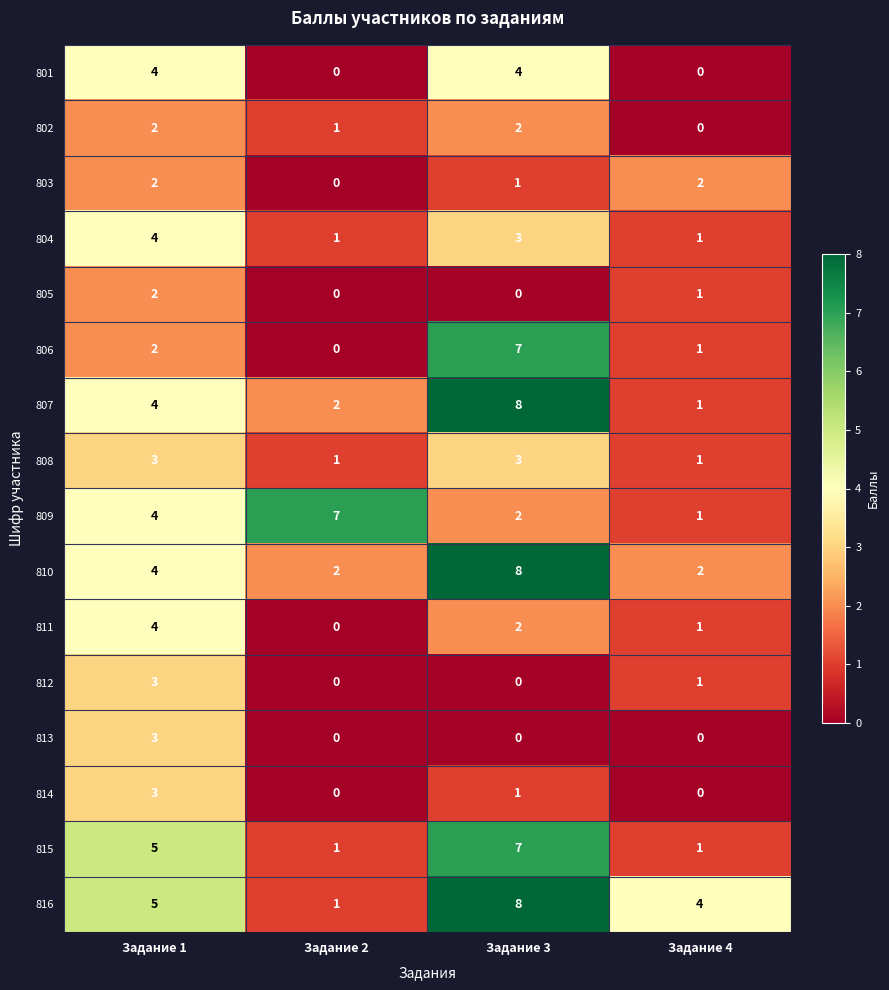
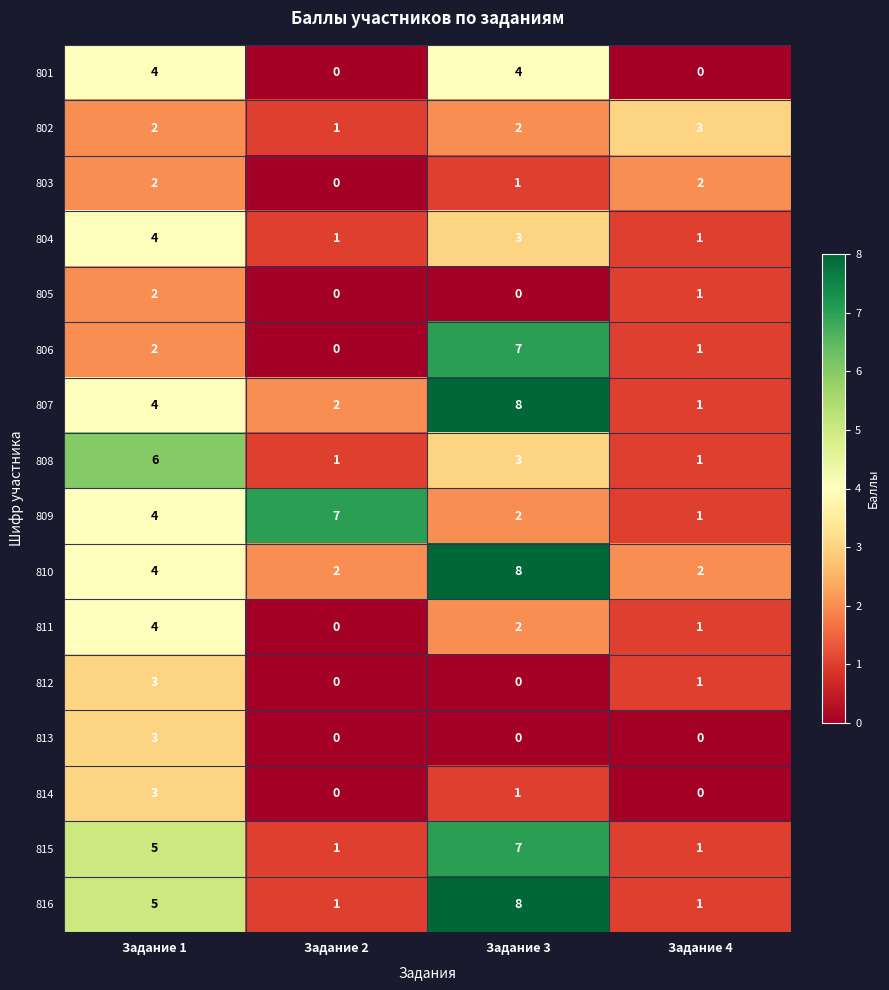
  {
    "801": {
      "Задание 1": 4,
      "Задание 2": 0,
      "Задание 3": 4,
      "Задание 4": 0
    },
    "802": {
      "Задание 1": 2,
      "Задание 2": 1,
      "Задание 3": 2,
-     "Задание 4": 0
+     "Задание 4": 3
    },
    "803": {
      "Задание 1": 2,
      "Задание 2": 0,
      "Задание 3": 1,
      "Задание 4": 2
    },
    "804": {
      "Задание 1": 4,
      "Задание 2": 1,
      "Задание 3": 3,
      "Задание 4": 1
    },
    "805": {
      "Задание 1": 2,
      "Задание 2": 0,
      "Задание 3": 0,
      "Задание 4": 1
    },
    "806": {
      "Задание 1": 2,
      "Задание 2": 0,
      "Задание 3": 7,
      "Задание 4": 1
    },
    "807": {
      "Задание 1": 4,
      "Задание 2": 2,
      "Задание 3": 8,
      "Задание 4": 1
    },
    "808": {
-     "Задание 1": 3,
+     "Задание 1": 6,
      "Задание 2": 1,
      "Задание 3": 3,
      "Задание 4": 1
    },
    "809": {
      "Задание 1": 4,
      "Задание 2": 7,
      "Задание 3": 2,
      "Задание 4": 1
    },
    "810": {
      "Задание 1": 4,
      "Задание 2": 2,
      "Задание 3": 8,
      "Задание 4": 2
    },
    "811": {
      "Задание 1": 4,
      "Задание 2": 0,
      "Задание 3": 2,
      "Задание 4": 1
    },
    "812": {
      "Задание 1": 3,
      "Задание 2": 0,
      "Задание 3": 0,
      "Задание 4": 1
    },
    "813": {
      "Задание 1": 3,
      "Задание 2": 0,
      "Задание 3": 0,
      "Задание 4": 0
    },
    "814": {
      "Задание 1": 3,
      "Задание 2": 0,
      "Задание 3": 1,
      "Задание 4": 0
    },
    "815": {
      "Задание 1": 5,
      "Задание 2": 1,
      "Задание 3": 7,
      "Задание 4": 1
    },
    "816": {
      "Задание 1": 5,
      "Задание 2": 1,
      "Задание 3": 8,
-     "Задание 4": 4
+     "Задание 4": 1
    }
  }
